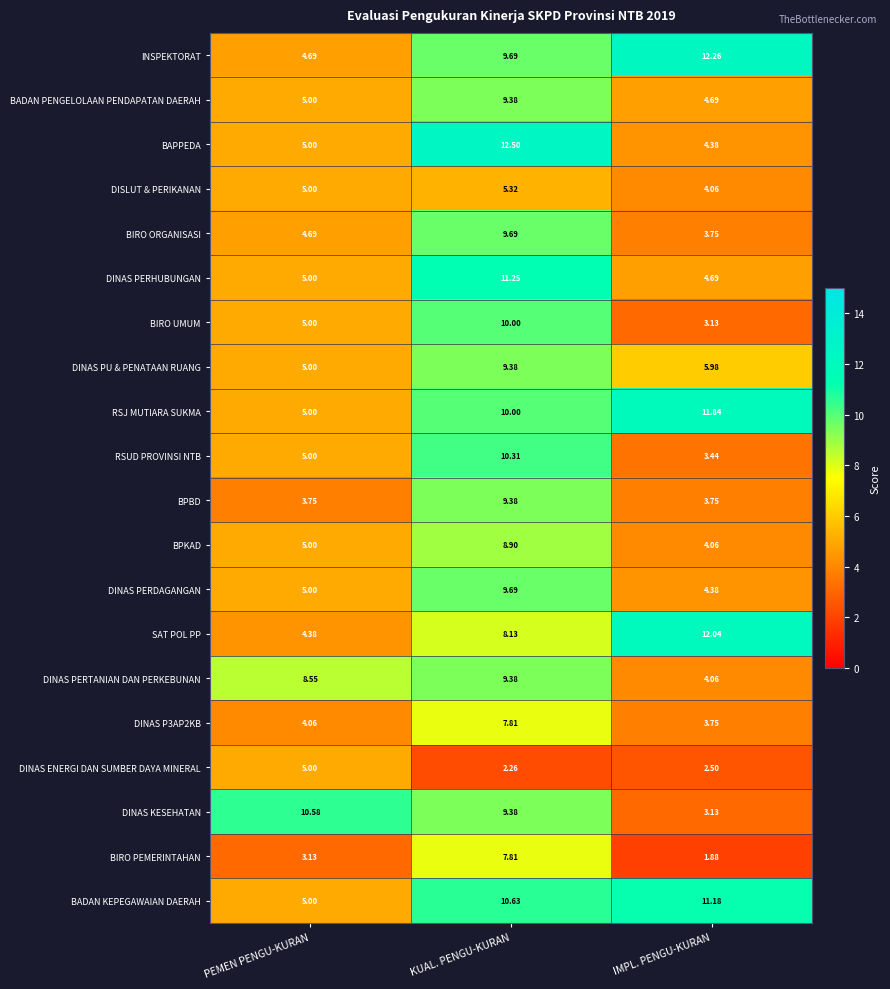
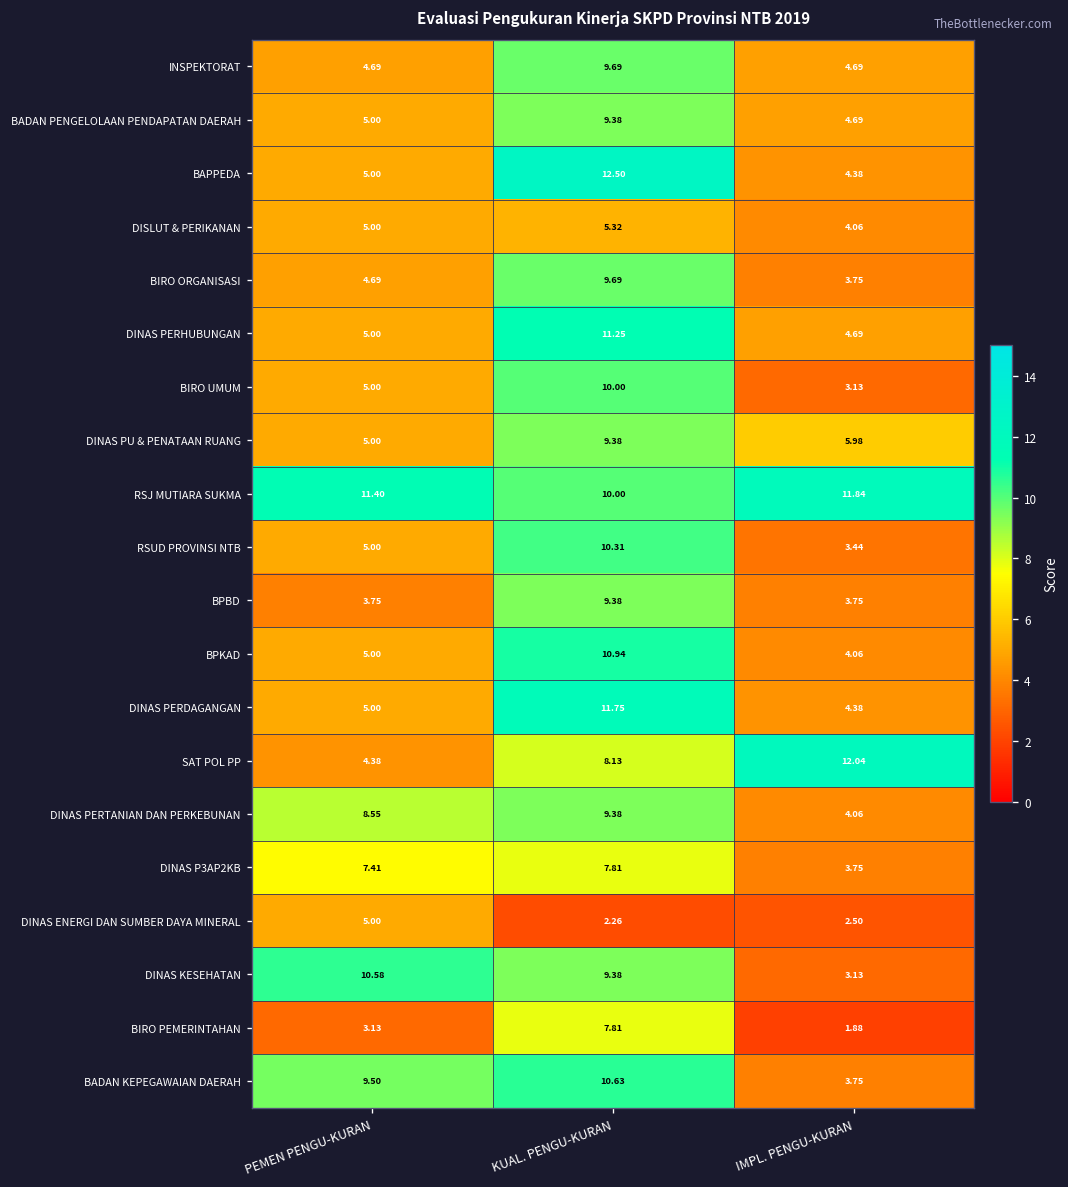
  {
    "INSPEKTORAT": {
      "PEMEN PENGU-KURAN": 4.69,
      "KUAL. PENGU-KURAN": 9.69,
-     "IMPL. PENGU-KURAN": 12.26
+     "IMPL. PENGU-KURAN": 4.69
    },
    "BADAN PENGELOLAAN PENDAPATAN DAERAH": {
      "PEMEN PENGU-KURAN": 5.00,
      "KUAL. PENGU-KURAN": 9.38,
      "IMPL. PENGU-KURAN": 4.69
    },
    "BAPPEDA": {
      "PEMEN PENGU-KURAN": 5.00,
      "KUAL. PENGU-KURAN": 12.50,
      "IMPL. PENGU-KURAN": 4.38
    },
    "DISLUT & PERIKANAN": {
      "PEMEN PENGU-KURAN": 5.00,
      "KUAL. PENGU-KURAN": 5.32,
      "IMPL. PENGU-KURAN": 4.06
    },
    "BIRO ORGANISASI": {
      "PEMEN PENGU-KURAN": 4.69,
      "KUAL. PENGU-KURAN": 9.69,
      "IMPL. PENGU-KURAN": 3.75
    },
    "DINAS PERHUBUNGAN": {
      "PEMEN PENGU-KURAN": 5.00,
      "KUAL. PENGU-KURAN": 11.25,
      "IMPL. PENGU-KURAN": 4.69
    },
    "BIRO UMUM": {
      "PEMEN PENGU-KURAN": 5.00,
      "KUAL. PENGU-KURAN": 10.00,
      "IMPL. PENGU-KURAN": 3.13
    },
    "DINAS PU & PENATAAN RUANG": {
      "PEMEN PENGU-KURAN": 5.00,
      "KUAL. PENGU-KURAN": 9.38,
      "IMPL. PENGU-KURAN": 5.98
    },
    "RSJ MUTIARA SUKMA": {
-     "PEMEN PENGU-KURAN": 5.00,
+     "PEMEN PENGU-KURAN": 11.40,
      "KUAL. PENGU-KURAN": 10.00,
      "IMPL. PENGU-KURAN": 11.84
    },
    "RSUD PROVINSI NTB": {
      "PEMEN PENGU-KURAN": 5.00,
      "KUAL. PENGU-KURAN": 10.31,
      "IMPL. PENGU-KURAN": 3.44
    },
    "BPBD": {
      "PEMEN PENGU-KURAN": 3.75,
      "KUAL. PENGU-KURAN": 9.38,
      "IMPL. PENGU-KURAN": 3.75
    },
    "BPKAD": {
      "PEMEN PENGU-KURAN": 5.00,
-     "KUAL. PENGU-KURAN": 8.90,
+     "KUAL. PENGU-KURAN": 10.94,
      "IMPL. PENGU-KURAN": 4.06
    },
    "DINAS PERDAGANGAN": {
      "PEMEN PENGU-KURAN": 5.00,
-     "KUAL. PENGU-KURAN": 9.69,
+     "KUAL. PENGU-KURAN": 11.75,
      "IMPL. PENGU-KURAN": 4.38
    },
    "SAT POL PP": {
      "PEMEN PENGU-KURAN": 4.38,
      "KUAL. PENGU-KURAN": 8.13,
      "IMPL. PENGU-KURAN": 12.04
    },
    "DINAS PERTANIAN DAN PERKEBUNAN": {
      "PEMEN PENGU-KURAN": 8.55,
      "KUAL. PENGU-KURAN": 9.38,
      "IMPL. PENGU-KURAN": 4.06
    },
    "DINAS P3AP2KB": {
-     "PEMEN PENGU-KURAN": 4.06,
+     "PEMEN PENGU-KURAN": 7.41,
      "KUAL. PENGU-KURAN": 7.81,
      "IMPL. PENGU-KURAN": 3.75
    },
    "DINAS ENERGI DAN SUMBER DAYA MINERAL": {
      "PEMEN PENGU-KURAN": 5.00,
      "KUAL. PENGU-KURAN": 2.26,
      "IMPL. PENGU-KURAN": 2.50
    },
    "DINAS KESEHATAN": {
      "PEMEN PENGU-KURAN": 10.58,
      "KUAL. PENGU-KURAN": 9.38,
      "IMPL. PENGU-KURAN": 3.13
    },
    "BIRO PEMERINTAHAN": {
      "PEMEN PENGU-KURAN": 3.13,
      "KUAL. PENGU-KURAN": 7.81,
      "IMPL. PENGU-KURAN": 1.88
    },
    "BADAN KEPEGAWAIAN DAERAH": {
-     "PEMEN PENGU-KURAN": 5.00,
+     "PEMEN PENGU-KURAN": 9.50,
      "KUAL. PENGU-KURAN": 10.63,
-     "IMPL. PENGU-KURAN": 11.18
+     "IMPL. PENGU-KURAN": 3.75
    }
  }
